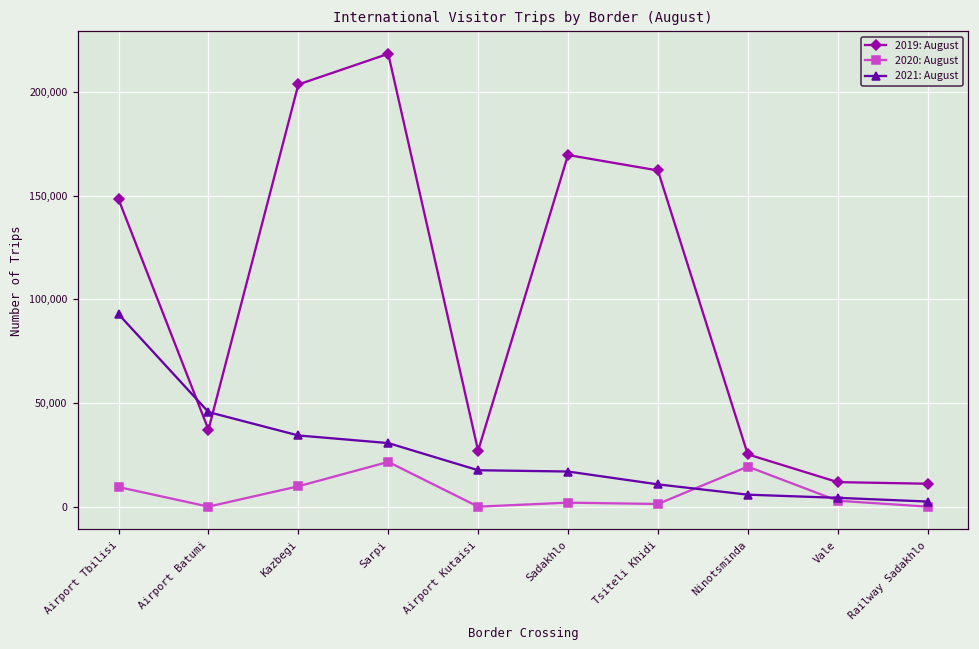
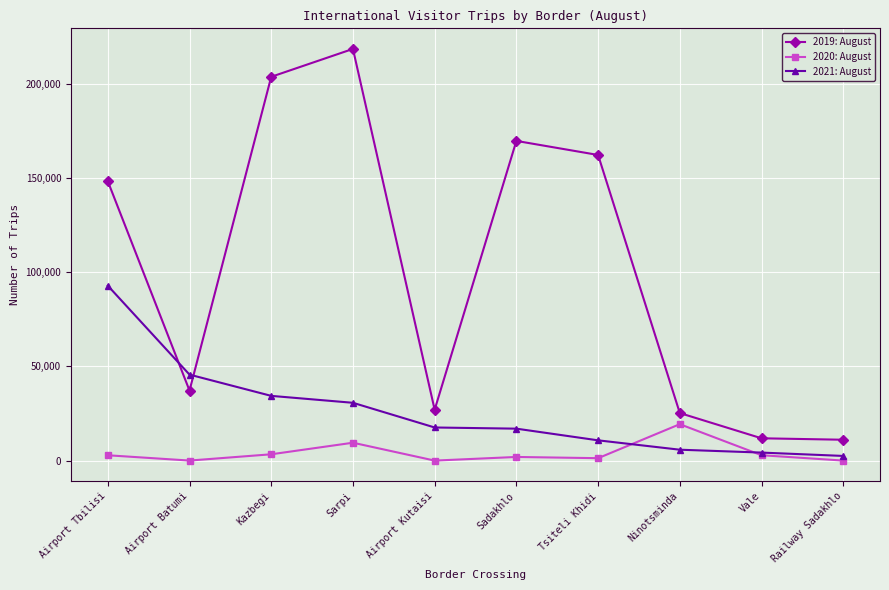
  {
    "2020: August": {
-     "Airport Tbilisi": "9,000",
+     "Airport Tbilisi": "3,000",
      "Airport Batumi": "0",
-     "Kazbegi": "10,000",
-     "Sarpi": "22,000",
+     "Kazbegi": "3,000",
+     "Sarpi": "9,000",
      "Airport Kutaisi": "0",
      "Sadakhlo": "2,000",
      "Tsiteli Khidi": "1,000",
      "Ninotsminda": "19,000",
      "Vale": "3,000",
      "Railway Sadakhlo": "0"
    }
  }
